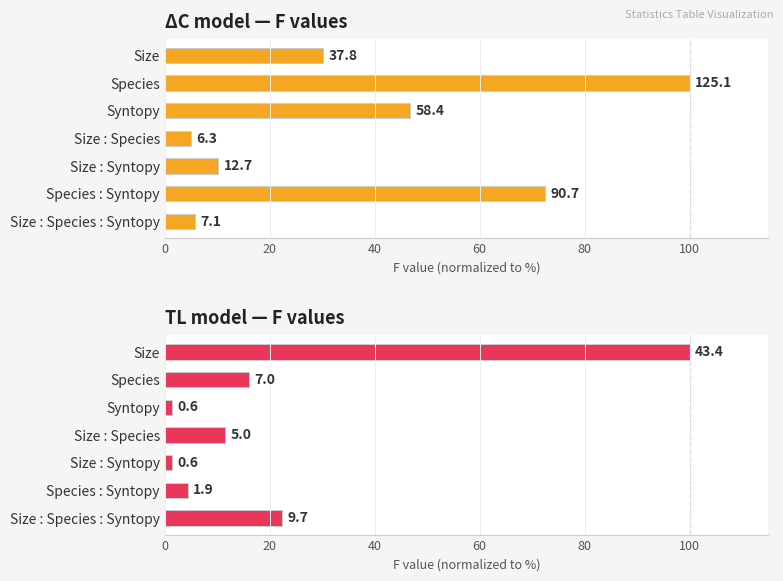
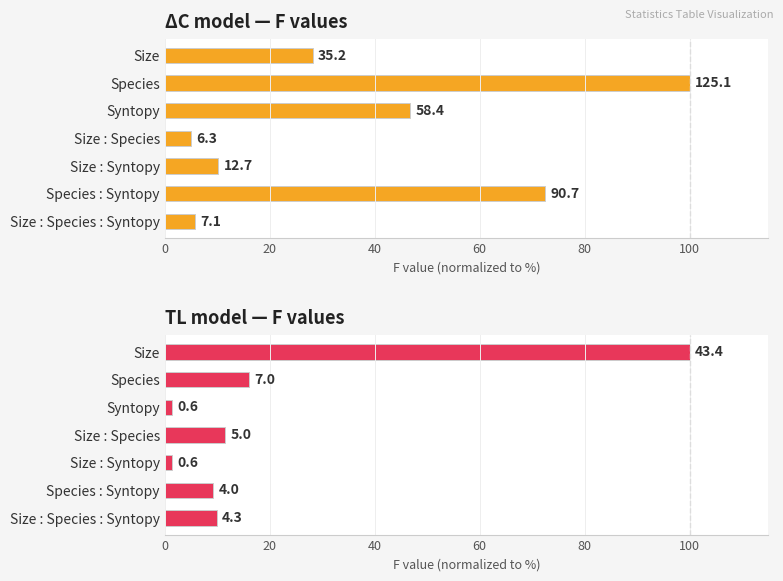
  {
    "ΔC model — F values": {
-     "Size": 37.8
+     "Size": 35.2
    },
    "TL model — F values": {
-     "Species : Syntopy": 1.9,
-     "Size : Species : Syntopy": 9.7
+     "Species : Syntopy": 4.0,
+     "Size : Species : Syntopy": 4.3
    }
  }
